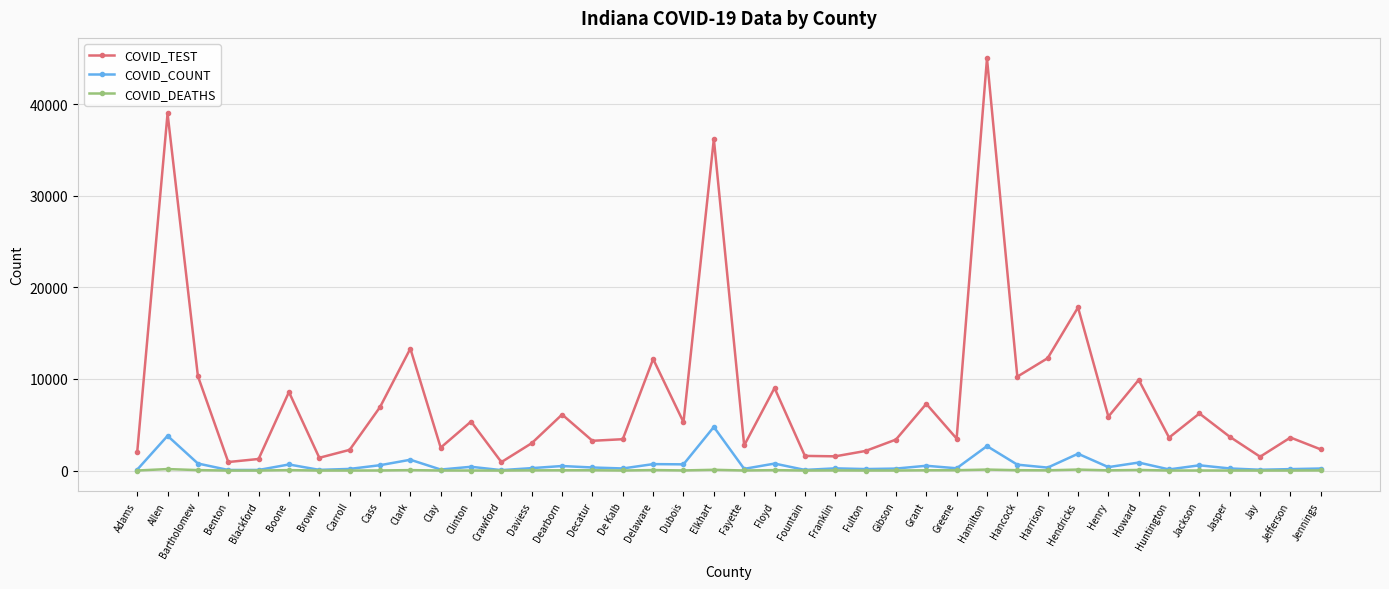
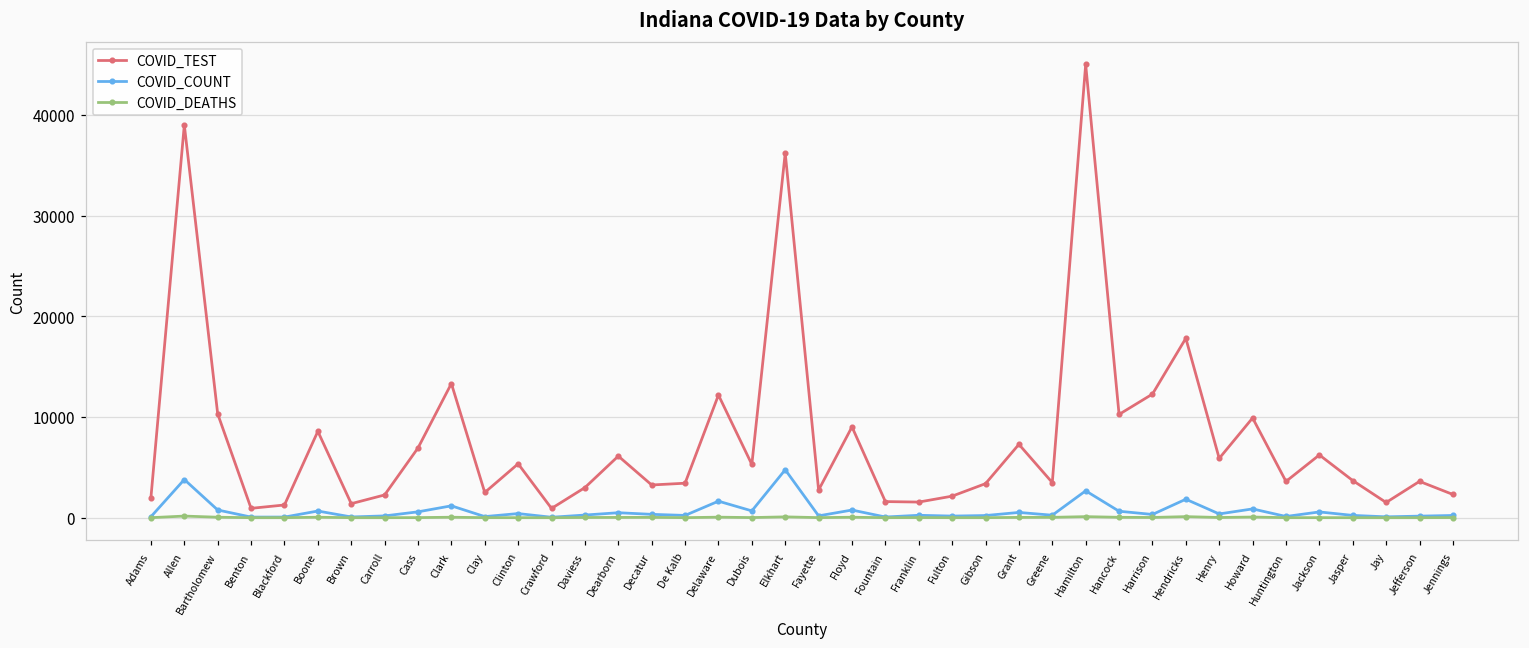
  {
    "COVID_TEST": {
      "Adams": 2000,
      "Allen": 39000,
      "Bartholomew": 10000,
      "Benton": 1000,
      "Blackford": 1000,
      "Boone": 9000,
      "Brown": 1000,
      "Carroll": 2000,
      "Cass": 7000,
      "Clark": 13000,
      "Clay": 3000,
      "Clinton": 5000,
      "Crawford": 1000,
      "Daviess": 3000,
      "Dearborn": 6000,
      "Decatur": 3000,
      "De Kalb": 3000,
      "Delaware": 12000,
      "Dubois": 5000,
      "Elkhart": 36000,
      "Fayette": 3000,
      "Floyd": 9000,
      "Fountain": 2000,
      "Franklin": 2000,
      "Fulton": 2000,
      "Gibson": 3000,
      "Grant": 7000,
      "Greene": 3000,
      "Hamilton": 45000,
      "Hancock": 10000,
      "Harrison": 12000,
      "Hendricks": 18000,
      "Henry": 6000,
      "Howard": 10000,
      "Huntington": 4000,
      "Jackson": 6000,
      "Jasper": 4000,
      "Jay": 2000,
      "Jefferson": 4000,
      "Jennings": 2000
    },
    "COVID_COUNT": {
      "Allen": 4000,
      "Bartholomew": 1000,
      "Boone": 1000,
      "Cass": 1000,
      "Clark": 1000,
      "Clinton": 0,
      "Dearborn": 0,
      "Decatur": 0,
-     "Delaware": 1000,
+     "Delaware": 2000,
      "Dubois": 1000,
      "Elkhart": 5000,
      "Floyd": 1000,
      "Grant": 1000,
      "Hamilton": 3000,
      "Hancock": 1000,
      "Harrison": 0,
      "Hendricks": 2000,
      "Henry": 0,
      "Howard": 1000,
      "Jackson": 1000
    },
    "COVID_DEATHS": {
      "Allen": 0,
      "Bartholomew": 0,
      "Boone": 0,
      "Cass": 0,
      "Clark": 0,
      "Clinton": 0,
      "Dearborn": 0,
      "Decatur": 0,
      "Delaware": 0,
      "Dubois": 0,
      "Elkhart": 0,
      "Floyd": 0,
      "Grant": 0,
      "Hamilton": 0,
      "Hancock": 0,
      "Harrison": 0,
      "Hendricks": 0,
      "Henry": 0,
      "Howard": 0,
      "Jackson": 0
    }
  }
